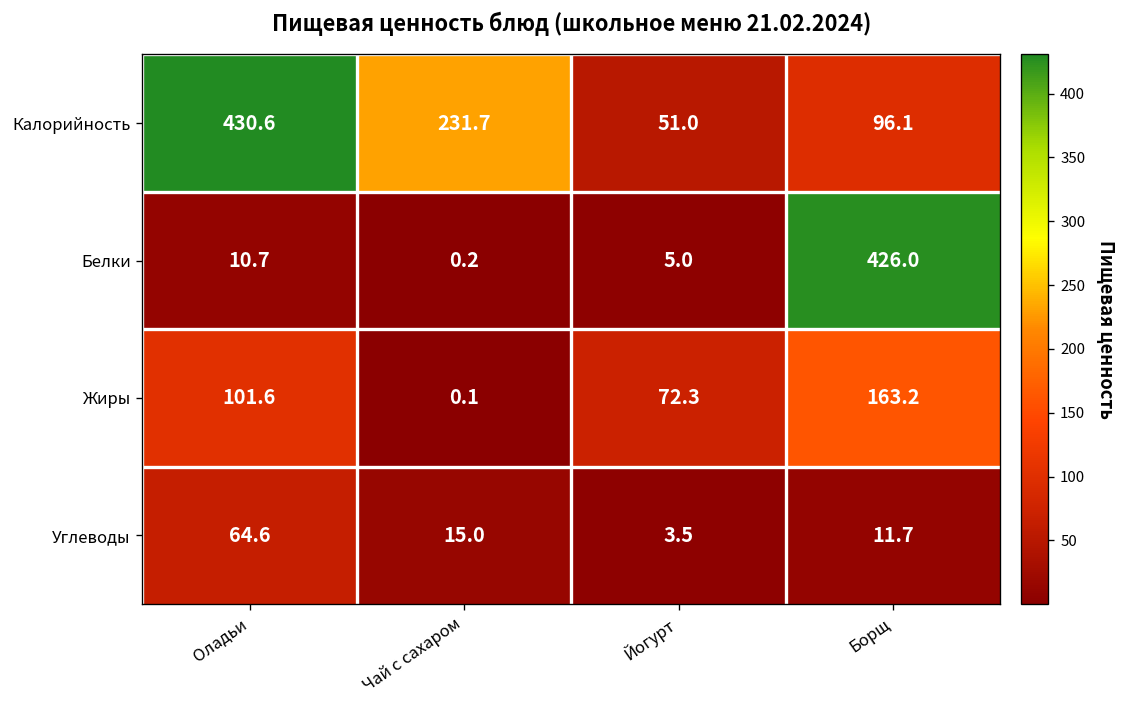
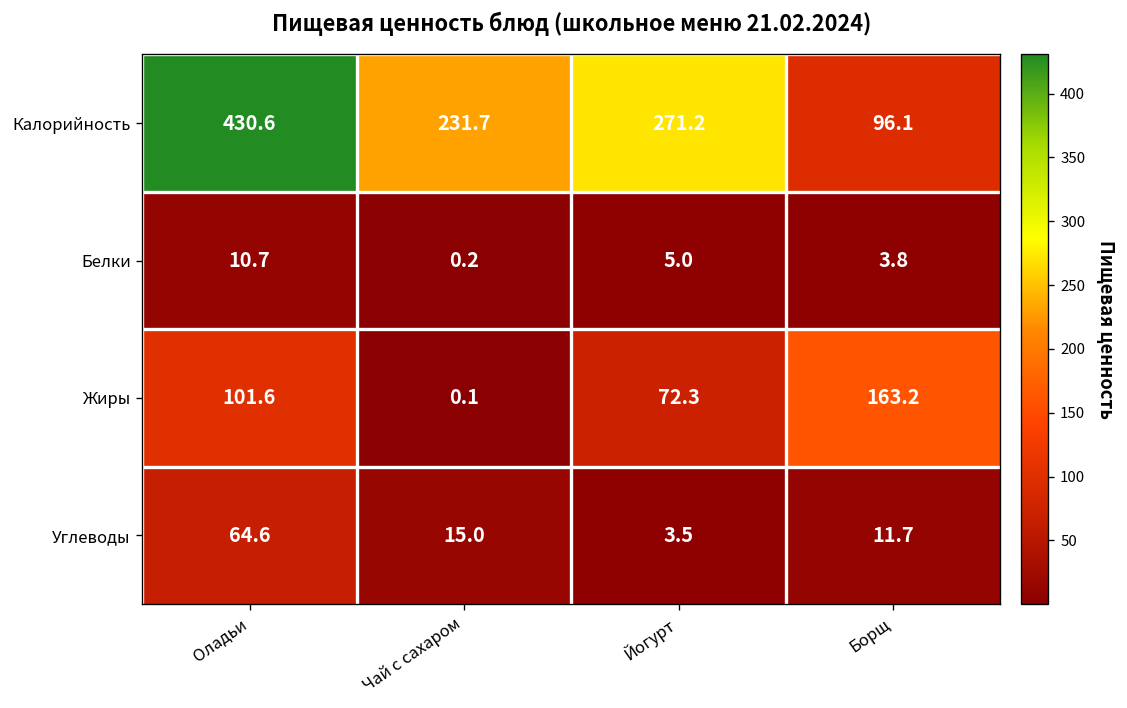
  {
    "Калорийность": {
      "Оладьи": 430.6,
      "Чай с сахаром": 231.7,
-     "Йогурт": 51.0,
+     "Йогурт": 271.2,
      "Борщ": 96.1
    },
    "Белки": {
      "Оладьи": 10.7,
      "Чай с сахаром": 0.2,
      "Йогурт": 5.0,
-     "Борщ": 426.0
+     "Борщ": 3.8
    },
    "Жиры": {
      "Оладьи": 101.6,
      "Чай с сахаром": 0.1,
      "Йогурт": 72.3,
      "Борщ": 163.2
    },
    "Углеводы": {
      "Оладьи": 64.6,
      "Чай с сахаром": 15.0,
      "Йогурт": 3.5,
      "Борщ": 11.7
    }
  }
